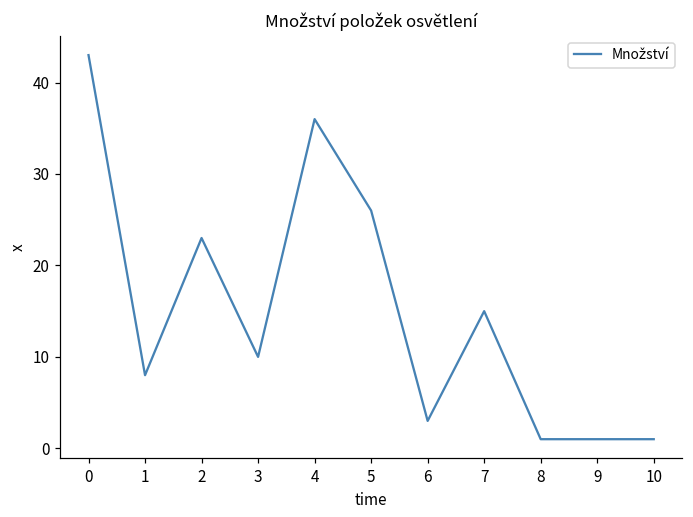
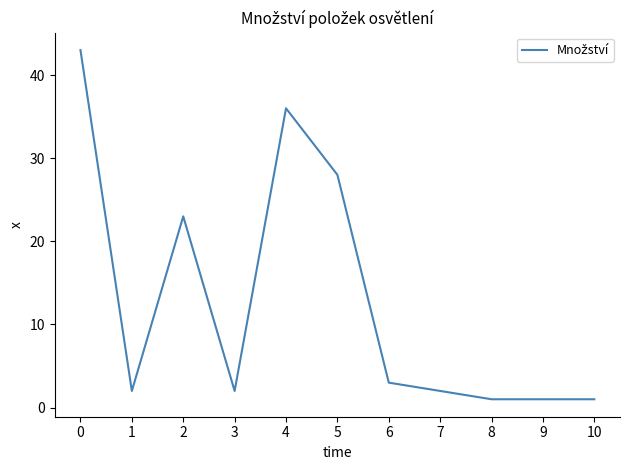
  {
    "0": 43,
-   "1": 8,
+   "1": 2,
    "2": 23,
-   "3": 10,
+   "3": 2,
    "4": 36,
-   "5": 26,
+   "5": 28,
    "6": 3,
-   "7": 15,
+   "7": 2,
    "8": 1,
    "9": 1,
    "10": 1
  }
